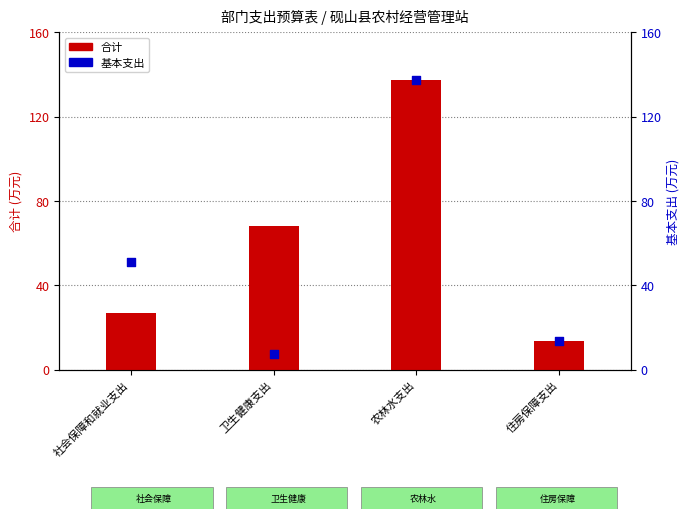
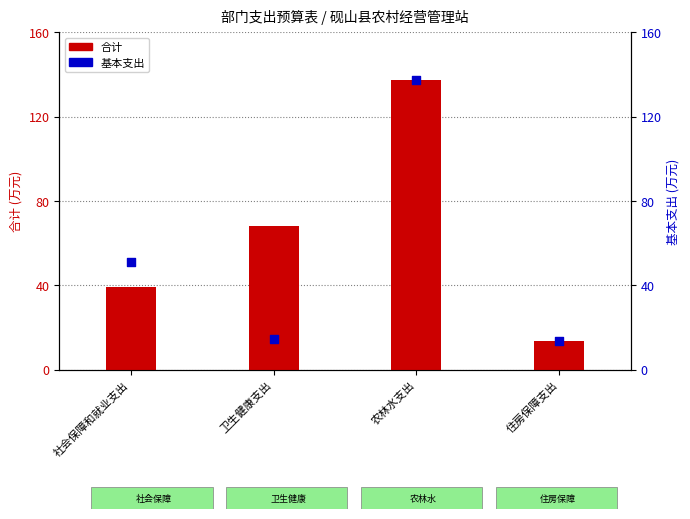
  {
    "合计": {
-     "社会保障和就业支出": 27,
+     "社会保障和就业支出": 39,
      "卫生健康支出": 68,
      "农林水支出": 137,
      "住房保障支出": 14
    },
    "基本支出": {
-     "卫生健康支出": 7
+     "卫生健康支出": 15
    }
  }
